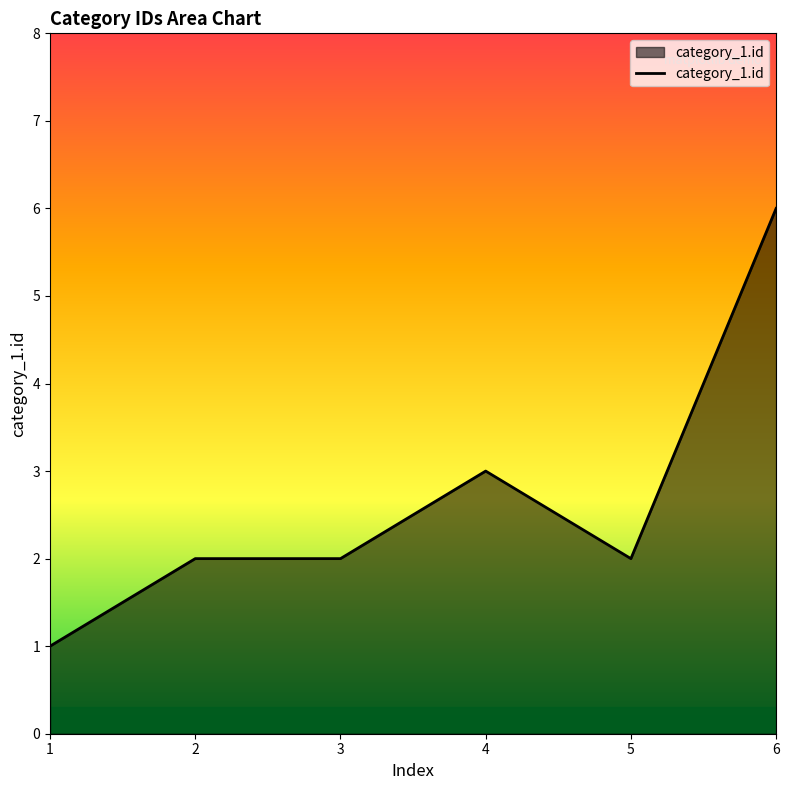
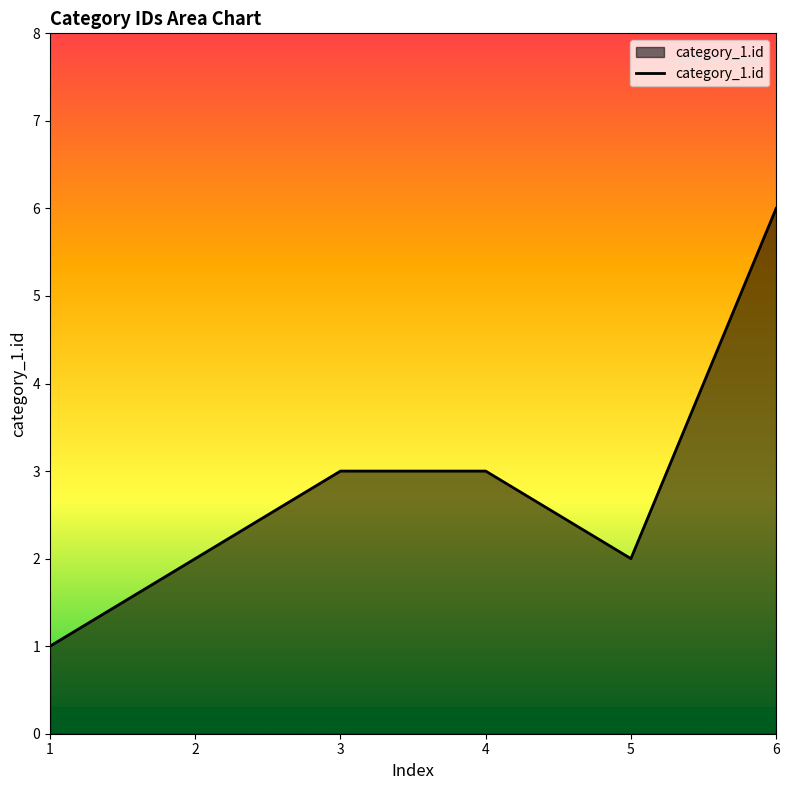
  {
    "1": 1,
    "2": 2,
-   "3": 2,
+   "3": 3,
    "4": 3,
    "5": 2,
    "6": 6
  }
